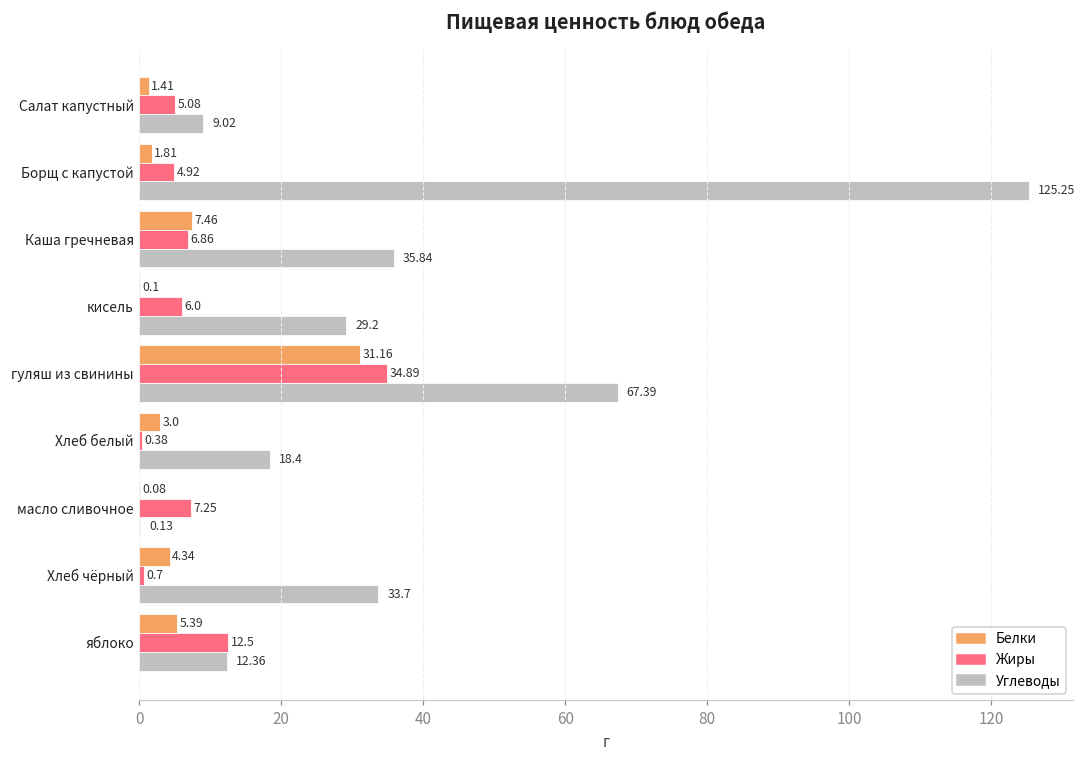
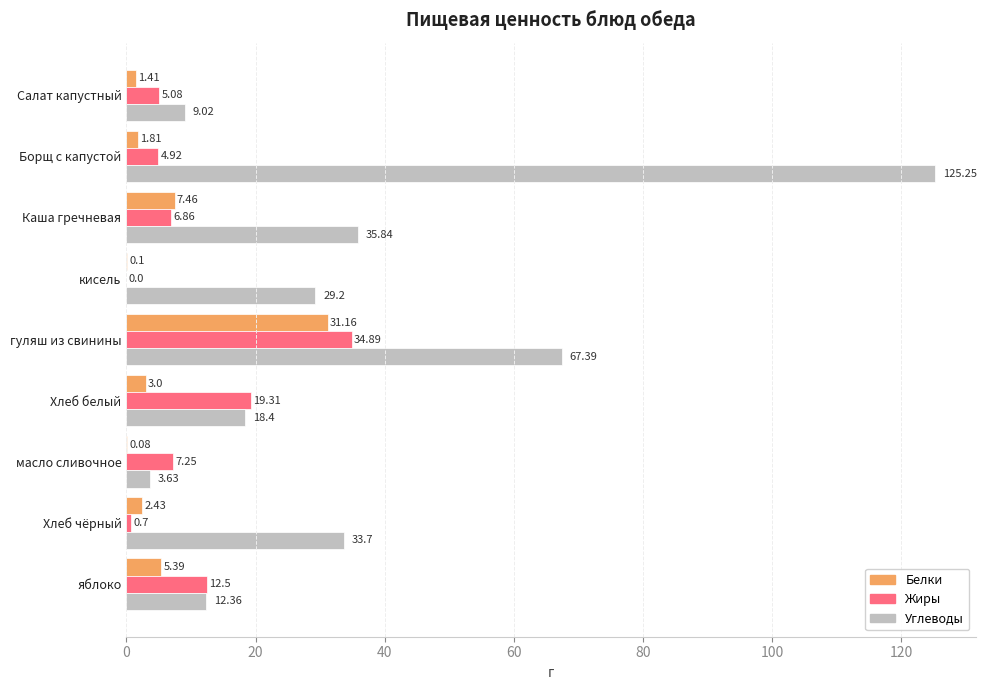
  {
    "Белки": {
      "Салат капустный": 1.41,
      "Борщ с капустой": 1.81,
      "Каша гречневая": 7.46,
      "кисель": 0.1,
      "гуляш из свинины": 31.16,
      "Хлеб белый": 3.0,
      "масло сливочное": 0.08,
-     "Хлеб чёрный": 4.34,
+     "Хлеб чёрный": 2.43,
      "яблоко": 5.39
    },
    "Жиры": {
      "Салат капустный": 5.08,
      "Борщ с капустой": 4.92,
      "Каша гречневая": 6.86,
-     "кисель": 6.0,
+     "кисель": 0.0,
      "гуляш из свинины": 34.89,
-     "Хлеб белый": 0.38,
+     "Хлеб белый": 19.31,
      "масло сливочное": 7.25,
      "Хлеб чёрный": 0.7,
      "яблоко": 12.5
    },
    "Углеводы": {
      "Салат капустный": 9.02,
      "Борщ с капустой": 125.25,
      "Каша гречневая": 35.84,
      "кисель": 29.2,
      "гуляш из свинины": 67.39,
      "Хлеб белый": 18.4,
-     "масло сливочное": 0.13,
+     "масло сливочное": 3.63,
      "Хлеб чёрный": 33.7,
      "яблоко": 12.36
    }
  }
